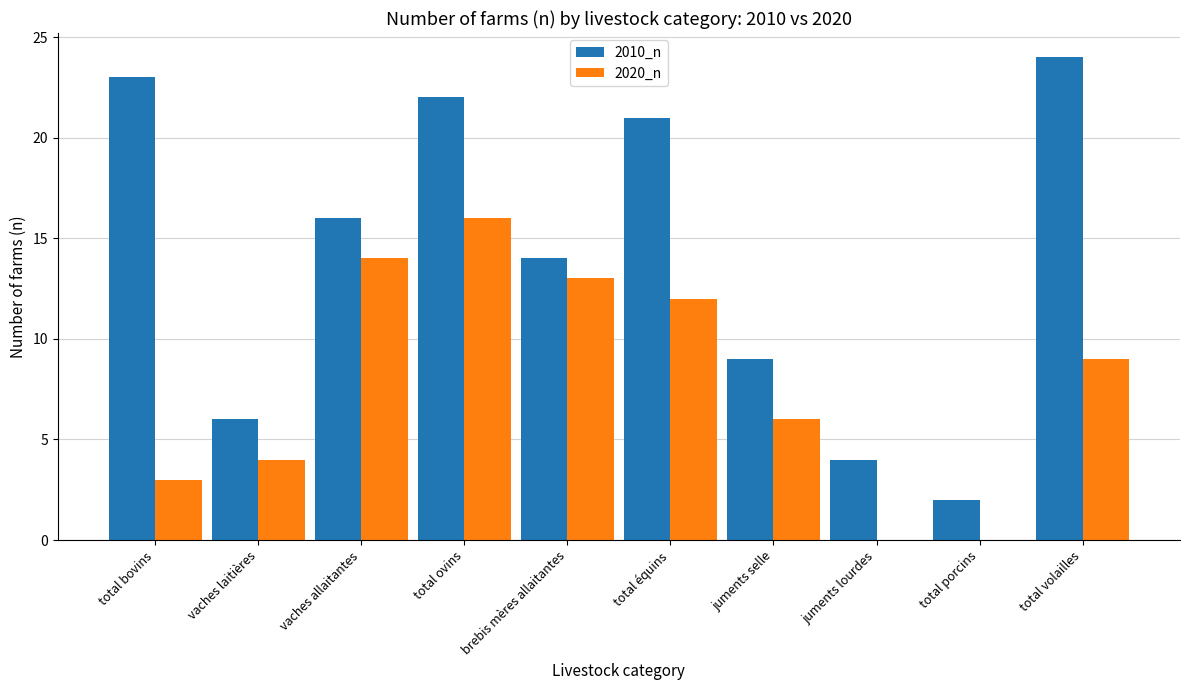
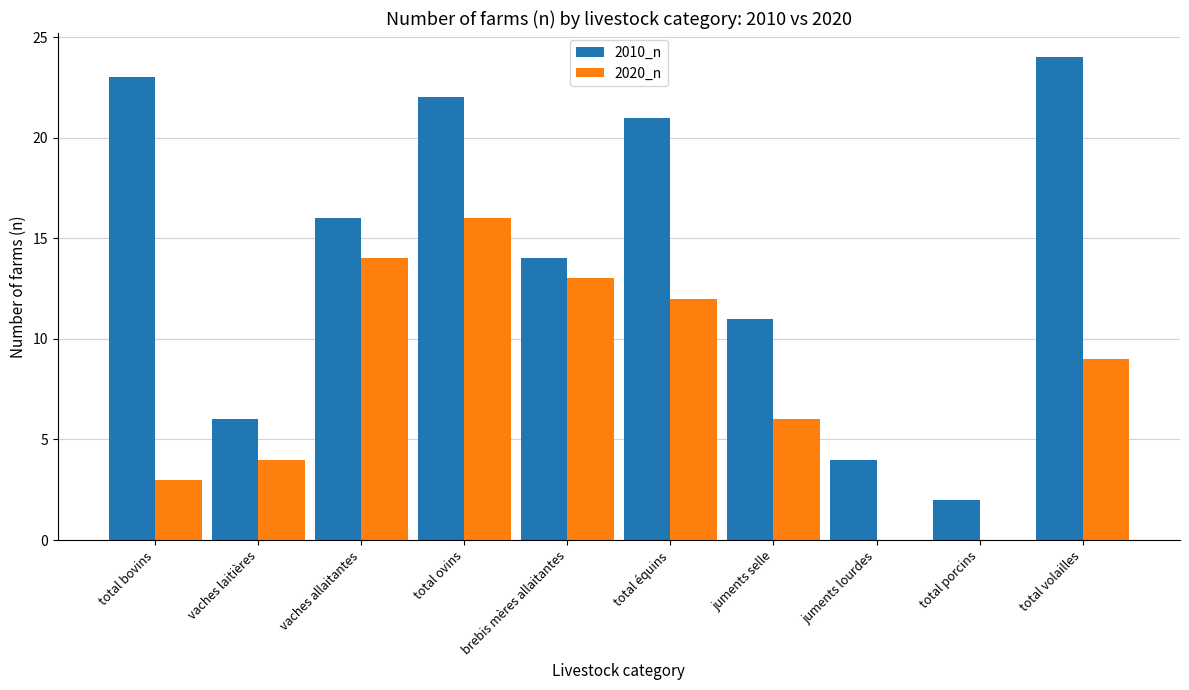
  {
    "2010_n": {
      "total bovins": 23,
      "vaches laitières": 6,
      "vaches allaitantes": 16,
      "total ovins": 22,
      "brebis mères allaitantes": 14,
      "total équins": 21,
-     "juments selle": 9,
+     "juments selle": 11,
      "juments lourdes": 4,
      "total porcins": 2,
      "total volailles": 24
    },
    "2020_n": {
      "total bovins": 3,
      "vaches laitières": 4,
      "vaches allaitantes": 14,
      "total ovins": 16,
      "brebis mères allaitantes": 13,
      "total équins": 12,
      "juments selle": 6,
      "juments lourdes": 0,
      "total porcins": 0,
      "total volailles": 9
    }
  }
